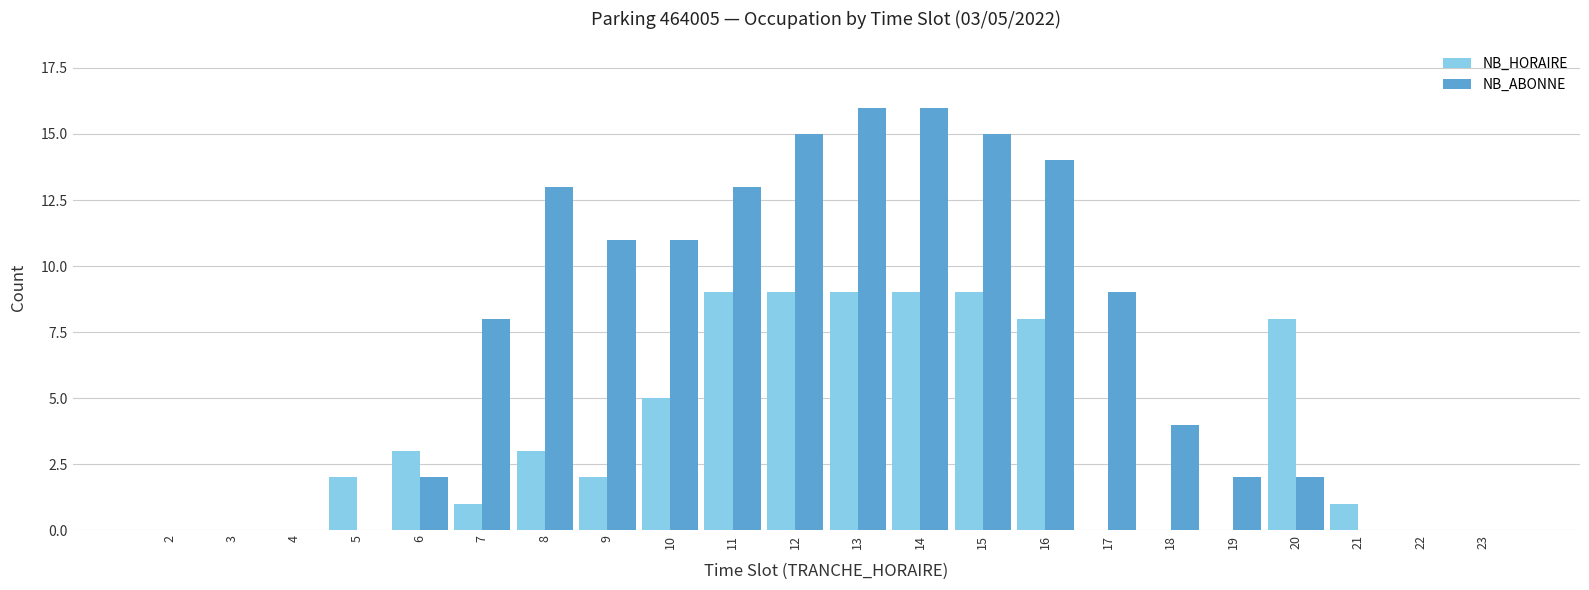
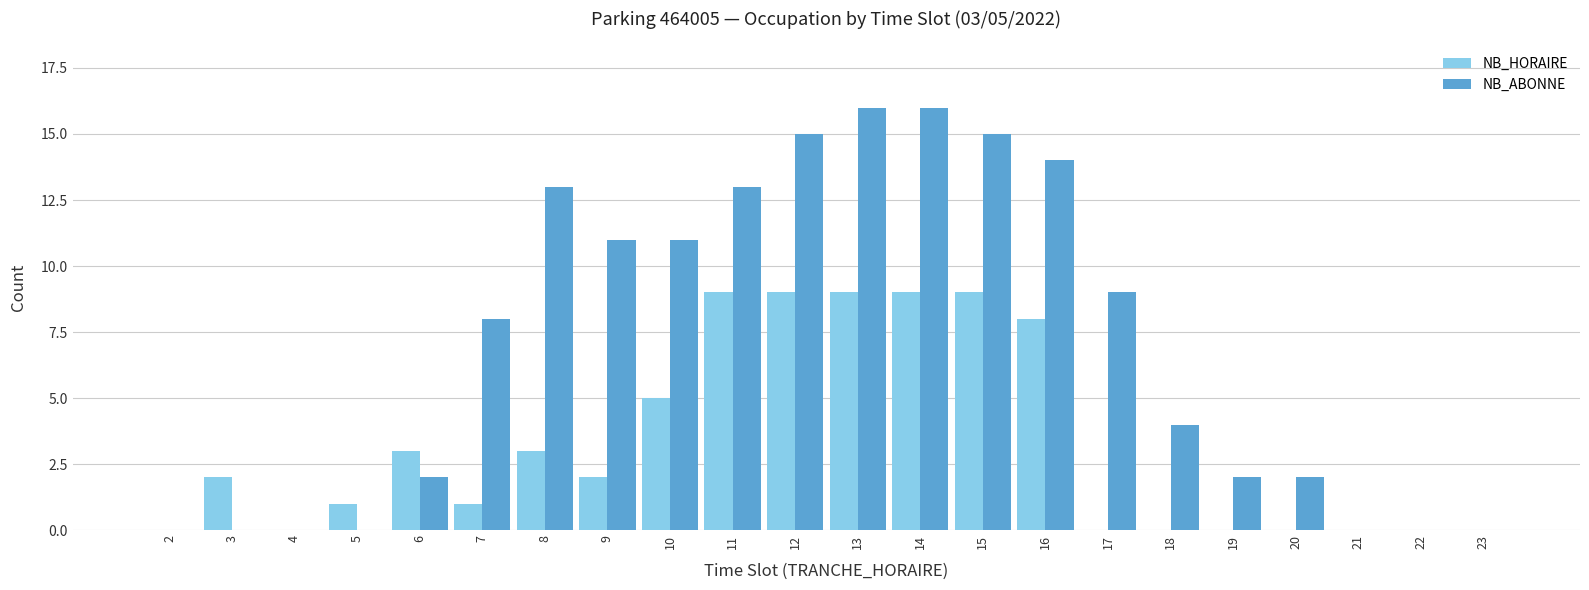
  {
    "NB_HORAIRE": {
      "2": 0,
-     "3": 0,
+     "3": 2,
      "4": 0,
-     "5": 2,
+     "5": 1,
      "6": 3,
      "7": 1,
      "8": 3,
      "9": 2,
      "10": 5,
      "11": 9,
      "12": 9,
      "13": 9,
      "14": 9,
      "15": 9,
      "16": 8,
      "17": 0,
      "18": 0,
      "19": 0,
-     "20": 8,
-     "21": 1,
+     "20": 0,
+     "21": 0,
      "22": 0,
      "23": 0
    },
    "NB_ABONNE": {
      "2": 0,
      "3": 0,
      "4": 0,
      "5": 0,
      "6": 2,
      "7": 8,
      "8": 13,
      "9": 11,
      "10": 11,
      "11": 13,
      "12": 15,
      "13": 16,
      "14": 16,
      "15": 15,
      "16": 14,
      "17": 9,
      "18": 4,
      "19": 2,
      "20": 2,
      "21": 0,
      "22": 0,
      "23": 0
    }
  }
